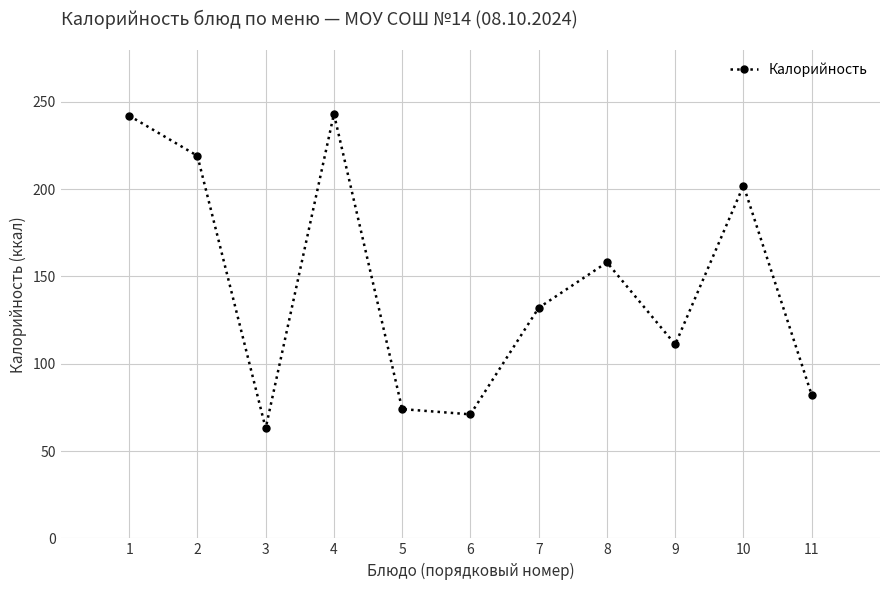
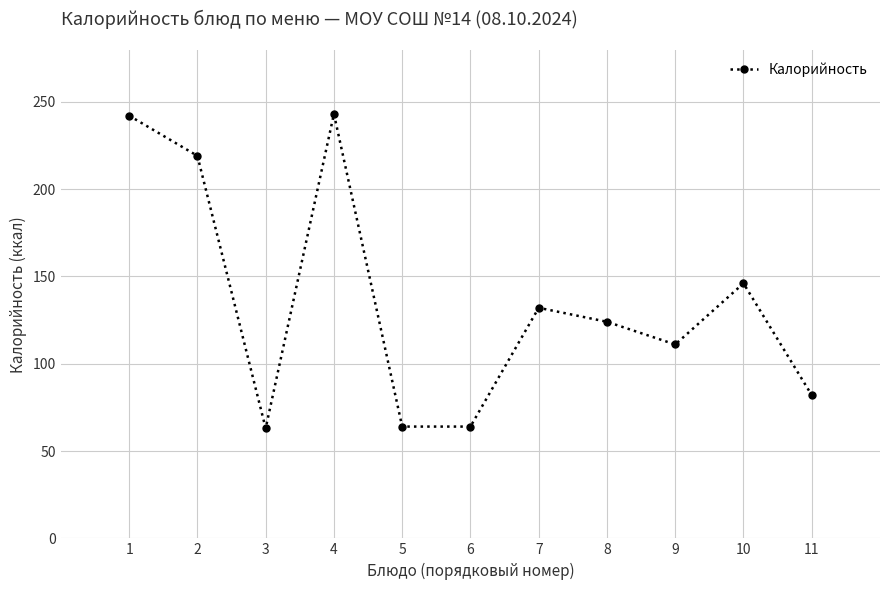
  {
    "1": 242,
    "2": 219,
    "3": 63,
    "4": 243,
-   "5": 74,
-   "6": 71,
+   "5": 64,
+   "6": 64,
    "7": 132,
-   "8": 158,
+   "8": 124,
    "9": 111,
-   "10": 202,
+   "10": 146,
    "11": 82
  }
